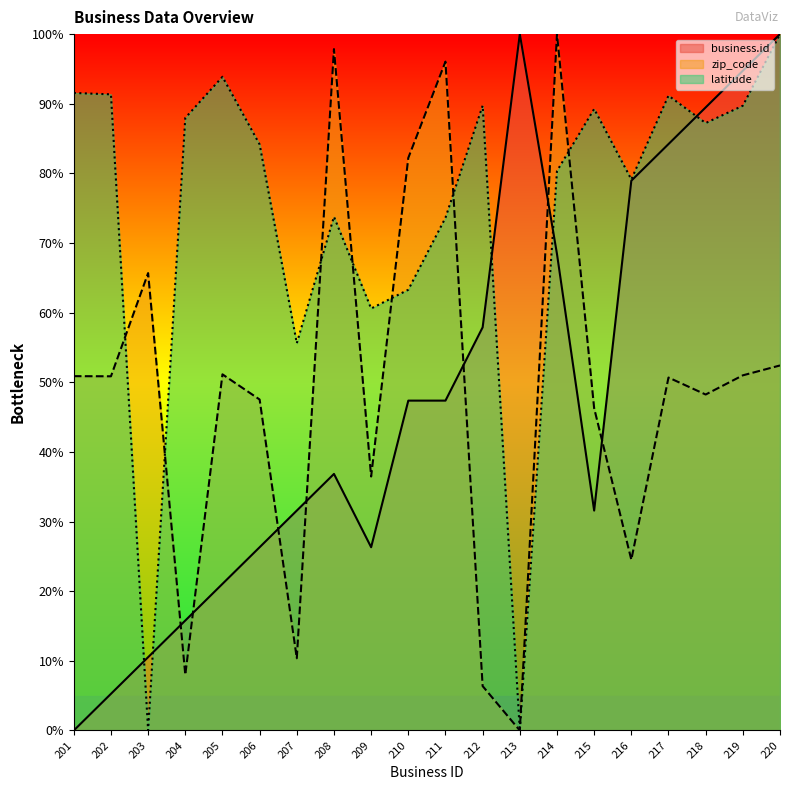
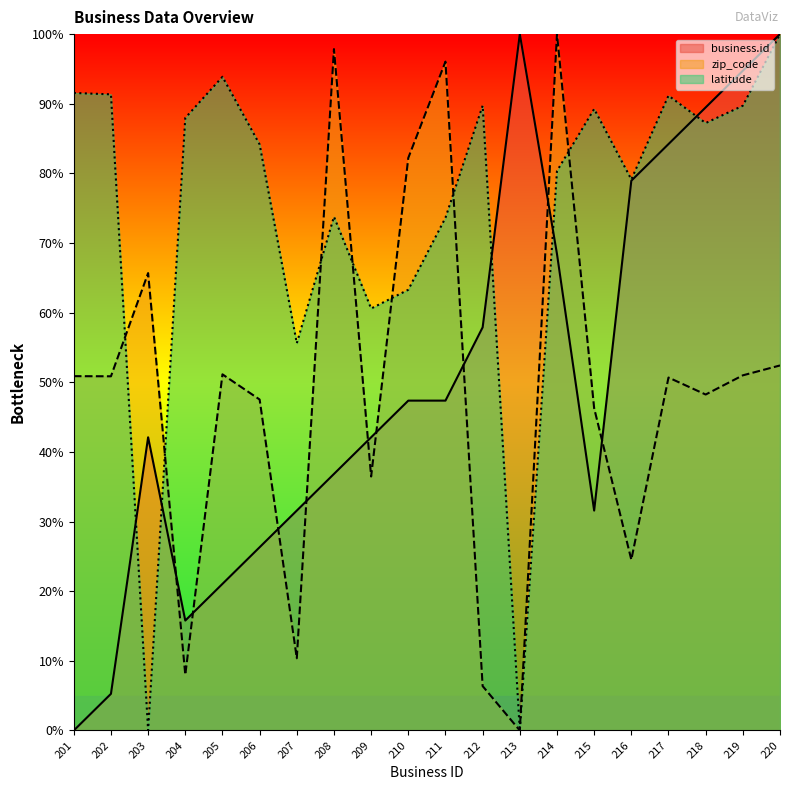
  {
    "business.id": {
      "202": "5%",
-     "203": "11%",
+     "203": "42%",
      "204": "16%",
      "205": "21%",
      "206": "26%",
      "207": "32%",
      "208": "37%",
-     "209": "26%",
+     "209": "42%",
      "210": "47%",
      "211": "47%",
      "212": "58%",
      "213": "100%",
      "214": "68%",
      "215": "32%",
      "217": "84%",
      "218": "89%"
    },
    "zip_code": {
      "201": "51%",
      "202": "51%",
      "203": "66%",
      "204": "8%",
      "205": "51%",
      "206": "48%",
      "207": "10%",
      "208": "98%",
      "209": "36%",
      "210": "82%",
      "211": "96%",
      "212": "6%",
      "214": "100%",
      "215": "46%",
      "216": "25%",
      "217": "51%",
      "218": "48%",
      "219": "51%",
      "220": "52%"
    },
    "latitude": {
      "201": "92%",
      "202": "91%",
      "204": "88%",
      "205": "94%",
      "206": "84%",
      "207": "56%",
      "208": "74%",
      "209": "61%",
      "210": "63%",
      "211": "74%",
      "212": "90%",
      "214": "80%",
      "215": "89%",
      "217": "91%",
      "218": "87%",
      "219": "90%"
    }
  }
